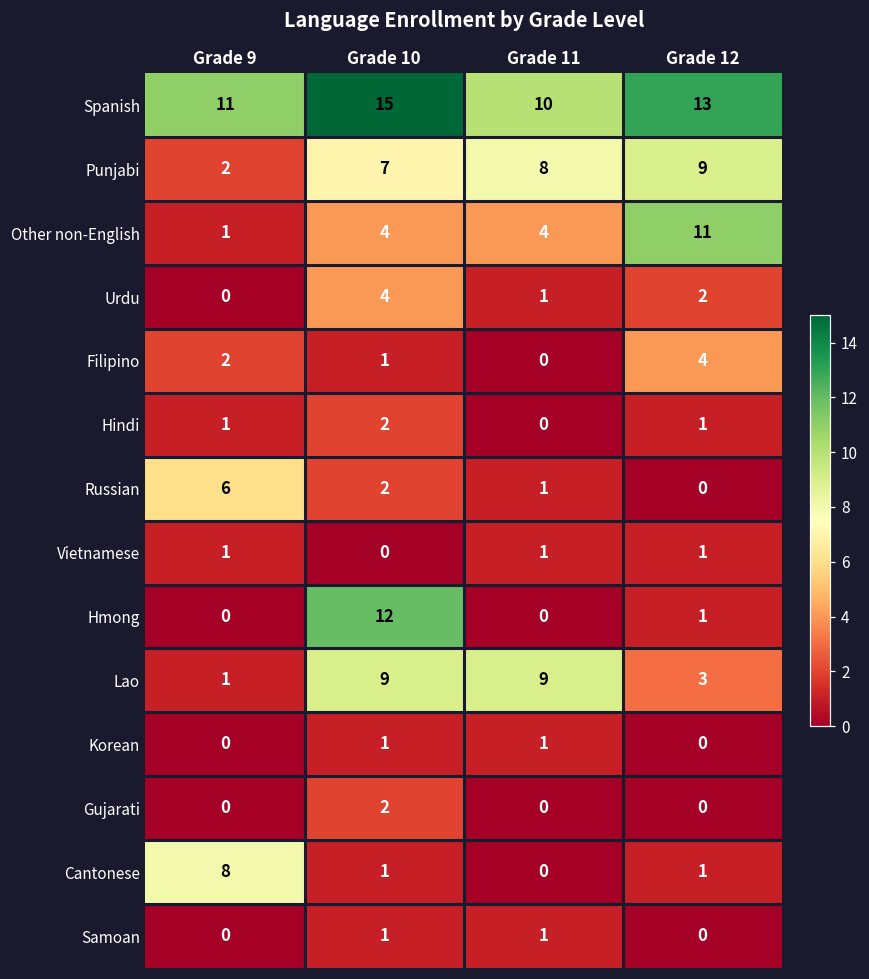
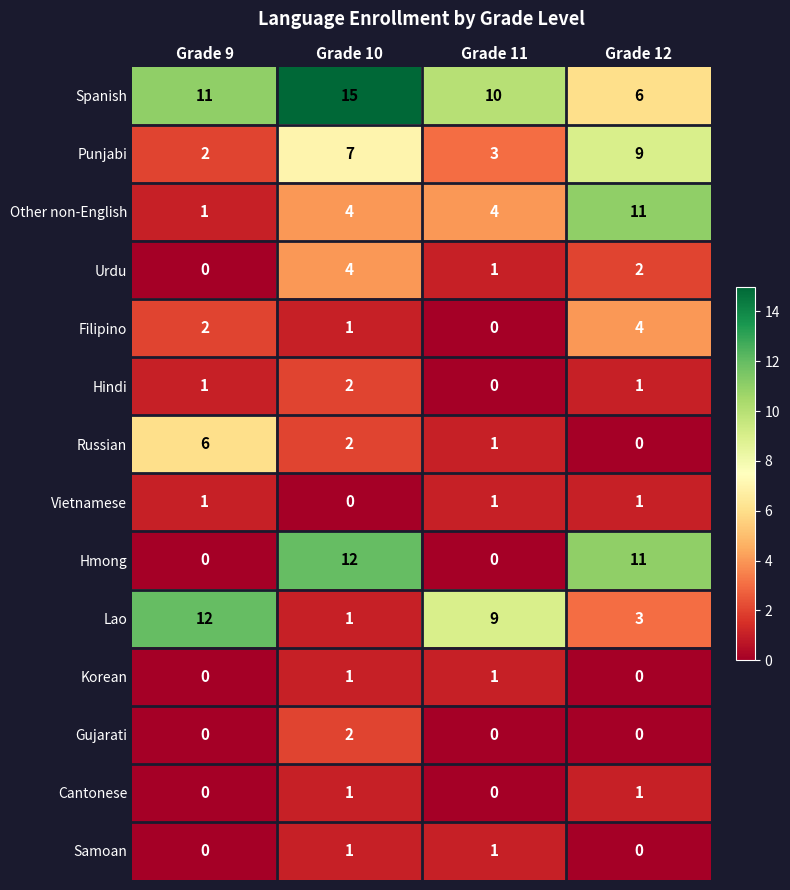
  {
    "Spanish": {
      "Grade 9": 11,
      "Grade 10": 15,
      "Grade 11": 10,
-     "Grade 12": 13
+     "Grade 12": 6
    },
    "Punjabi": {
      "Grade 9": 2,
      "Grade 10": 7,
-     "Grade 11": 8,
+     "Grade 11": 3,
      "Grade 12": 9
    },
    "Other non-English": {
      "Grade 9": 1,
      "Grade 10": 4,
      "Grade 11": 4,
      "Grade 12": 11
    },
    "Urdu": {
      "Grade 9": 0,
      "Grade 10": 4,
      "Grade 11": 1,
      "Grade 12": 2
    },
    "Filipino": {
      "Grade 9": 2,
      "Grade 10": 1,
      "Grade 11": 0,
      "Grade 12": 4
    },
    "Hindi": {
      "Grade 9": 1,
      "Grade 10": 2,
      "Grade 11": 0,
      "Grade 12": 1
    },
    "Russian": {
      "Grade 9": 6,
      "Grade 10": 2,
      "Grade 11": 1,
      "Grade 12": 0
    },
    "Vietnamese": {
      "Grade 9": 1,
      "Grade 10": 0,
      "Grade 11": 1,
      "Grade 12": 1
    },
    "Hmong": {
      "Grade 9": 0,
      "Grade 10": 12,
      "Grade 11": 0,
-     "Grade 12": 1
+     "Grade 12": 11
    },
    "Lao": {
-     "Grade 9": 1,
-     "Grade 10": 9,
+     "Grade 9": 12,
+     "Grade 10": 1,
      "Grade 11": 9,
      "Grade 12": 3
    },
    "Korean": {
      "Grade 9": 0,
      "Grade 10": 1,
      "Grade 11": 1,
      "Grade 12": 0
    },
    "Gujarati": {
      "Grade 9": 0,
      "Grade 10": 2,
      "Grade 11": 0,
      "Grade 12": 0
    },
    "Cantonese": {
-     "Grade 9": 8,
+     "Grade 9": 0,
      "Grade 10": 1,
      "Grade 11": 0,
      "Grade 12": 1
    },
    "Samoan": {
      "Grade 9": 0,
      "Grade 10": 1,
      "Grade 11": 1,
      "Grade 12": 0
    }
  }
